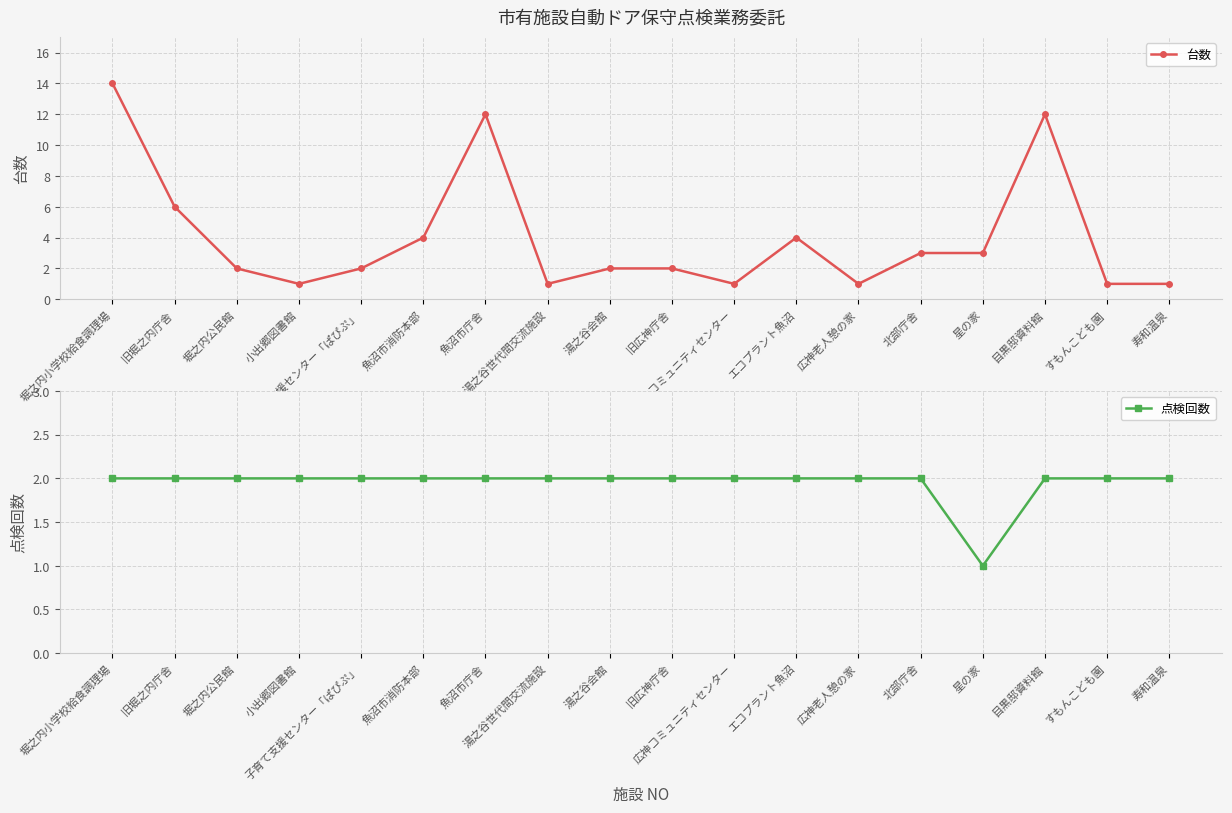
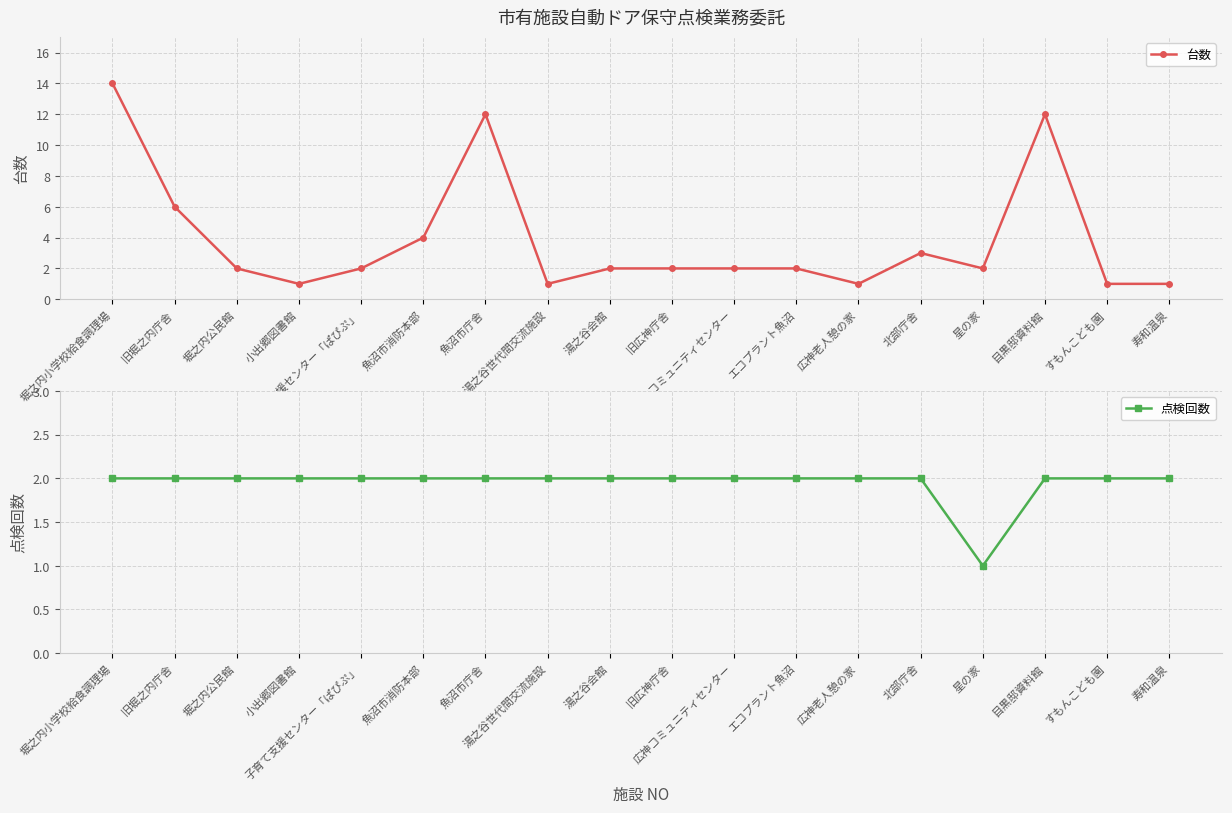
  {
    "市有施設自動ドア保守点検業務委託": {
      "堀之内小学校給食調理場": 14,
      "旧堀之内庁舎": 6,
      "堀之内公民館": 2,
      "小出郷図書館": 1,
      "魚沼市消防本部": 4,
      "魚沼市庁舎": 12,
      "湯之谷世代間交流施設": 1,
      "湯之谷会館": 2,
      "旧広神庁舎": 2,
-     "広神コミュニティセンター": 1,
-     "エコプラント魚沼": 4,
+     "広神コミュニティセンター": 2,
+     "エコプラント魚沼": 2,
      "広神老人憩の家": 1,
      "北部庁舎": 3,
-     "星の家": 3,
+     "星の家": 2,
      "目黒邸資料館": 12,
      "すもんこども園": 1,
      "寿和温泉": 1
    }
  }
